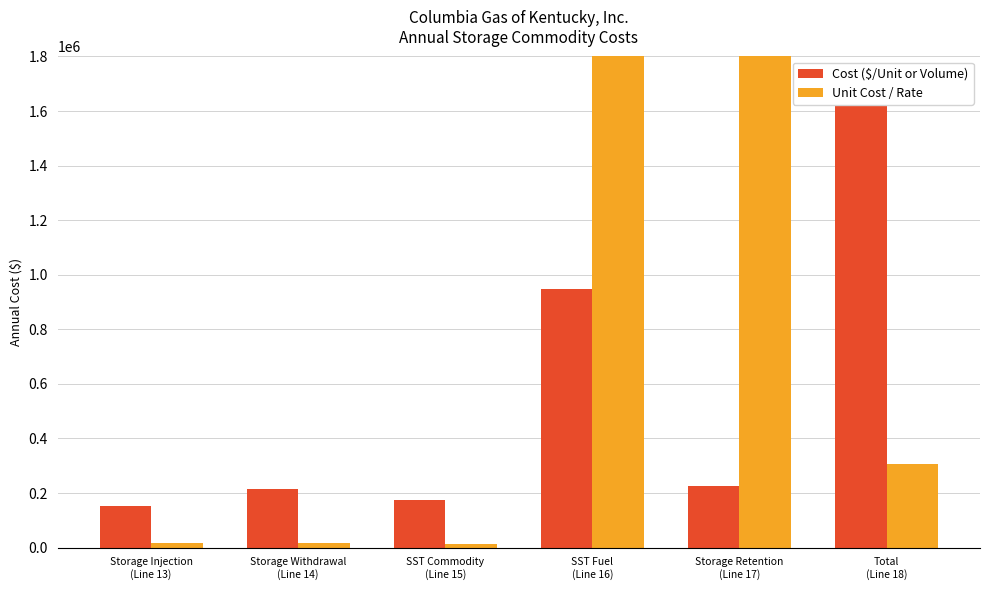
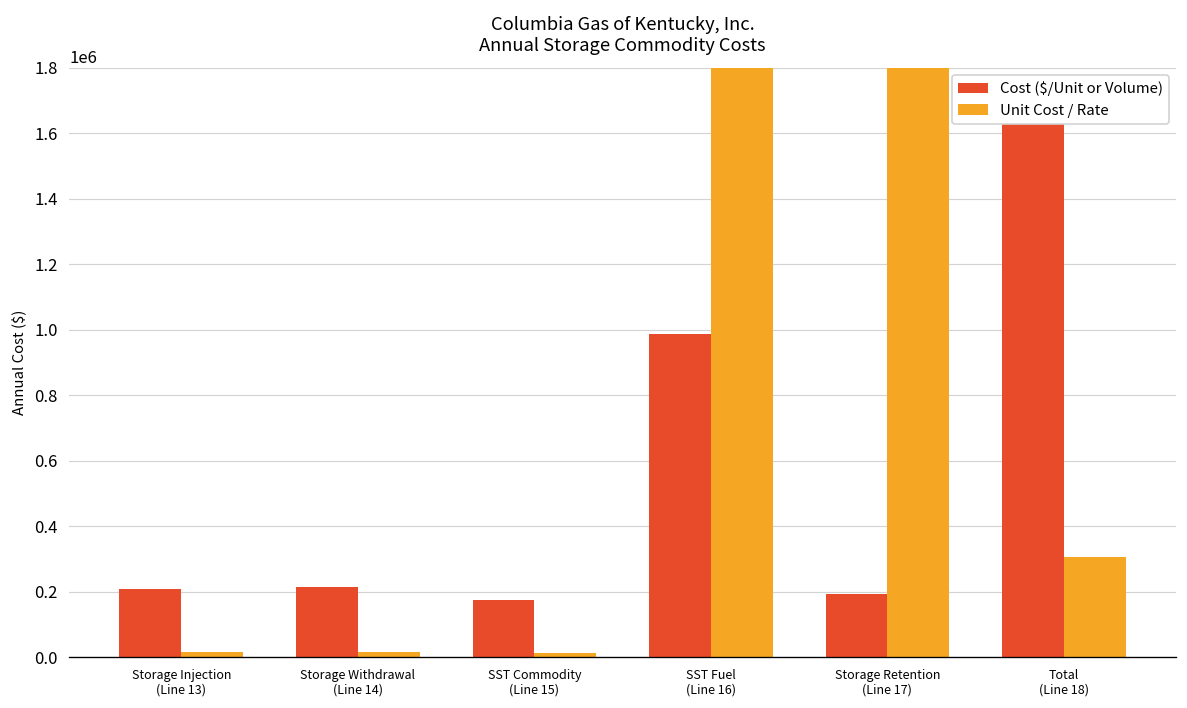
  {
    "Cost ($/Unit or Volume)": {
-     "Storage Injection (Line 13)": 150000,
+     "Storage Injection (Line 13)": 210000,
      "Storage Withdrawal (Line 14)": 220000,
      "SST Commodity (Line 15)": 170000,
-     "SST Fuel (Line 16)": 950000,
-     "Storage Retention (Line 17)": 230000
+     "SST Fuel (Line 16)": 990000,
+     "Storage Retention (Line 17)": 190000
    },
    "Unit Cost / Rate": {
      "Storage Injection (Line 13)": 20000,
      "Storage Withdrawal (Line 14)": 20000,
      "SST Commodity (Line 15)": 10000,
      "Total (Line 18)": 310000
    }
  }
